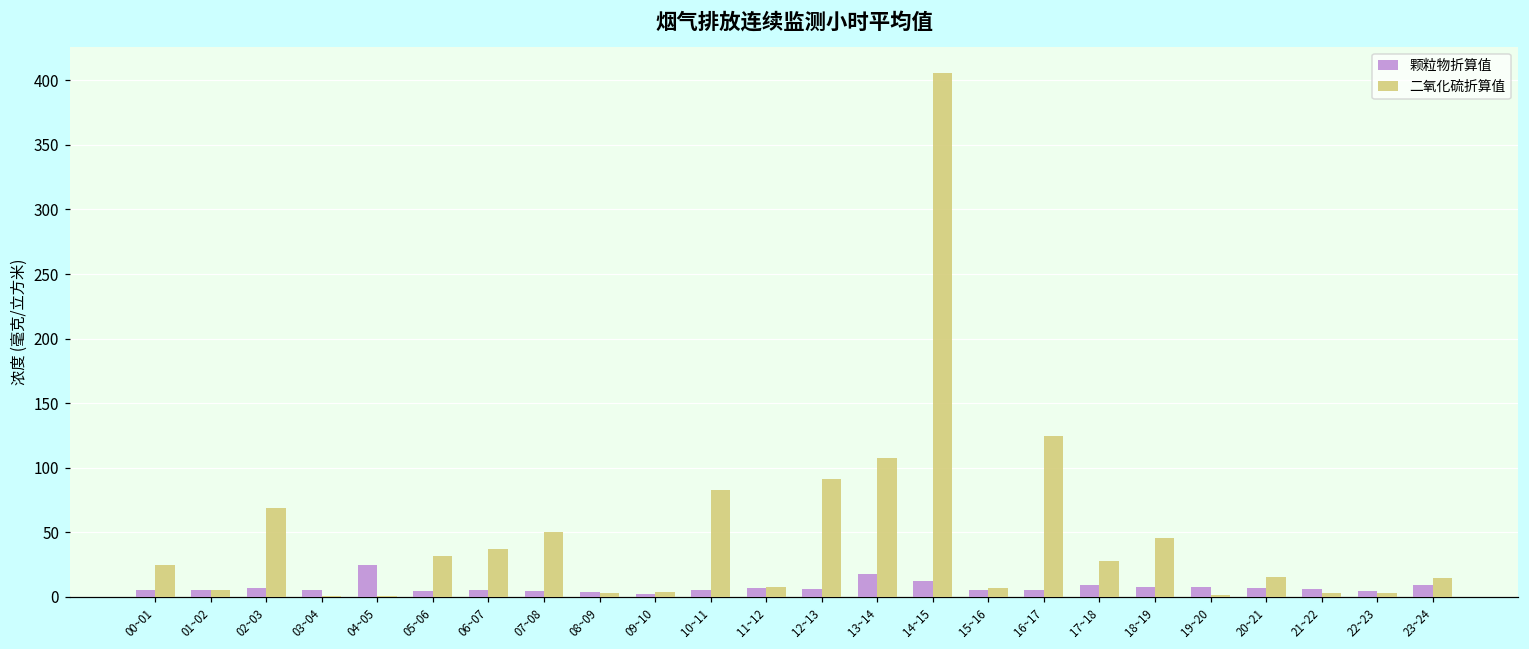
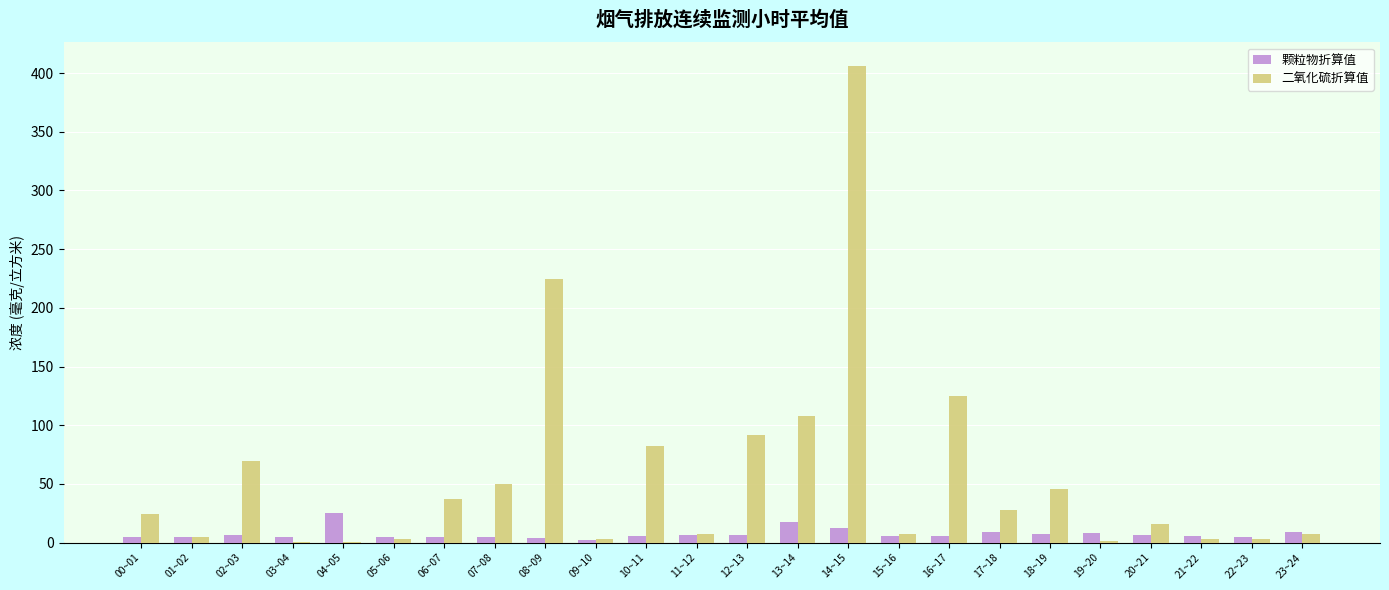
  {
    "颗粒物折算值": {
      "00~01": 5,
      "01~02": 5,
      "02~03": 7,
      "03~04": 5,
      "04~05": 25,
      "05~06": 5,
      "06~07": 5,
      "07~08": 4,
      "08~09": 4,
      "09~10": 2,
      "10~11": 6,
      "11~12": 7,
      "12~13": 6,
      "13~14": 18,
      "14~15": 12,
      "15~16": 5,
      "16~17": 6,
      "17~18": 9,
      "18~19": 7,
      "19~20": 8,
      "20~21": 7,
      "21~22": 6,
      "22~23": 5,
      "23~24": 9
    },
    "二氧化硫折算值": {
      "00~01": 25,
      "01~02": 5,
      "02~03": 69,
-     "05~06": 32,
+     "05~06": 3,
      "06~07": 37,
      "07~08": 50,
-     "08~09": 3,
+     "08~09": 224,
      "09~10": 3,
      "10~11": 82,
      "11~12": 8,
      "12~13": 92,
      "13~14": 108,
      "14~15": 406,
      "15~16": 7,
      "16~17": 125,
      "17~18": 27,
      "18~19": 45,
      "20~21": 16,
      "21~22": 3,
      "22~23": 3,
-     "23~24": 14
+     "23~24": 7
    }
  }
